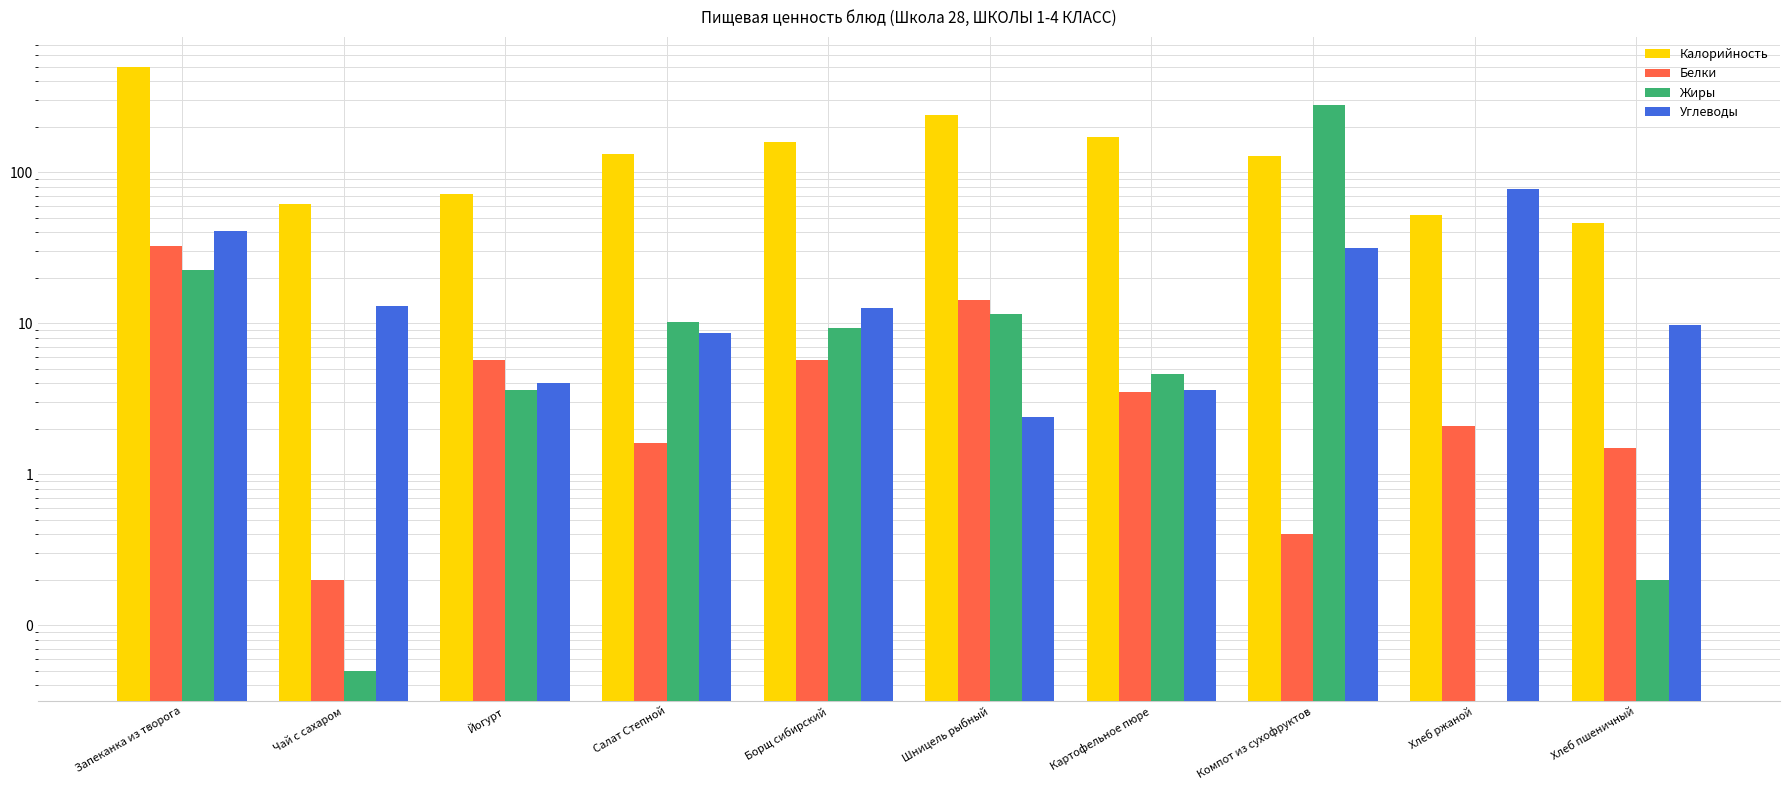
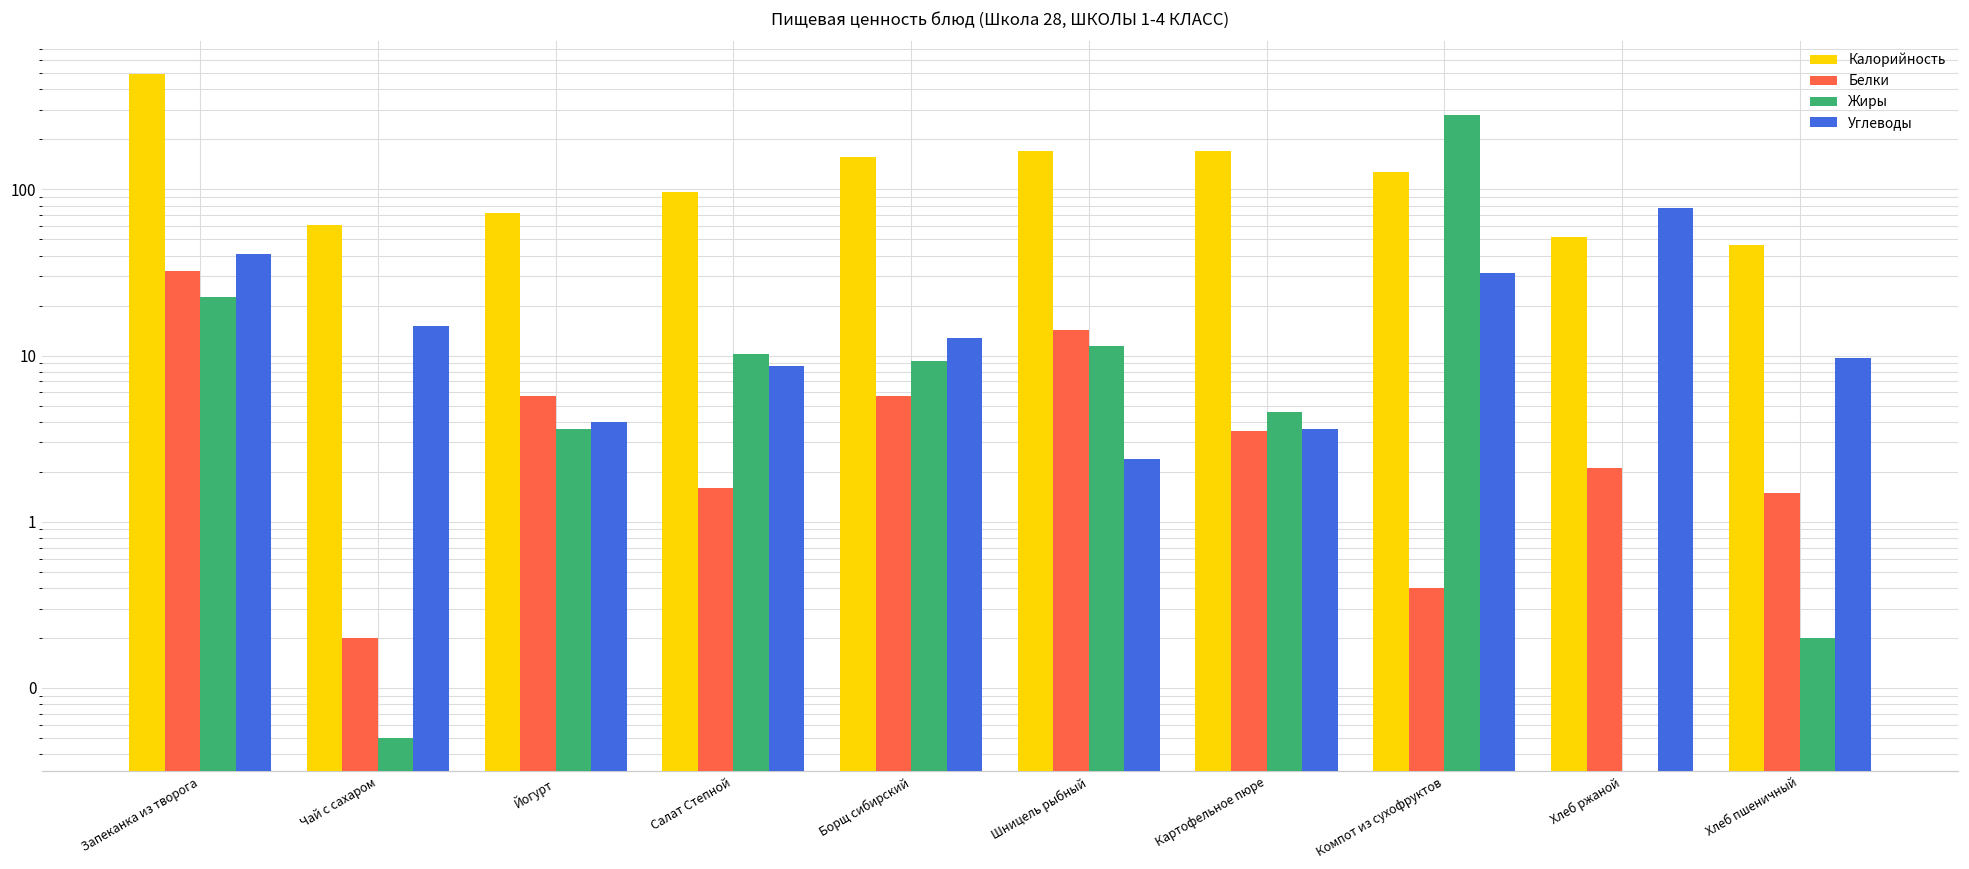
  {
    "Калорийность": {
      "Запеканка из творога": 500,
      "Чай с сахаром": 61,
      "Йогурт": 70,
-     "Салат Степной": 130,
+     "Салат Степной": 100,
      "Борщ сибирский": 160,
-     "Шницель рыбный": 240,
+     "Шницель рыбный": 170,
      "Картофельное пюре": 170,
      "Компот из сухофруктов": 130,
      "Хлеб ржаной": 52,
      "Хлеб пшеничный": 46
    },
    "Белки": {
      "Запеканка из творога": 33,
      "Чай с сахаром": 0.20,
      "Йогурт": 5.7,
      "Салат Степной": 1.6,
      "Борщ сибирский": 5.7,
      "Шницель рыбный": 14,
      "Картофельное пюре": 3.5,
      "Компот из сухофруктов": 0.40,
      "Хлеб ржаной": 2.1,
      "Хлеб пшеничный": 1.5
    },
    "Жиры": {
      "Запеканка из творога": 23,
      "Чай с сахаром": 0.050,
      "Йогурт": 3.6,
      "Салат Степной": 10,
      "Борщ сибирский": 9,
      "Шницель рыбный": 12,
      "Картофельное пюре": 4.6,
      "Компот из сухофруктов": 280,
      "Хлеб пшеничный": 0.20
    },
    "Углеводы": {
      "Запеканка из творога": 41,
-     "Чай с сахаром": 13,
+     "Чай с сахаром": 15,
      "Йогурт": 4,
      "Салат Степной": 9,
      "Борщ сибирский": 13,
      "Шницель рыбный": 2.4,
      "Картофельное пюре": 3.6,
      "Компот из сухофруктов": 31,
      "Хлеб ржаной": 80,
      "Хлеб пшеничный": 10
    }
  }
